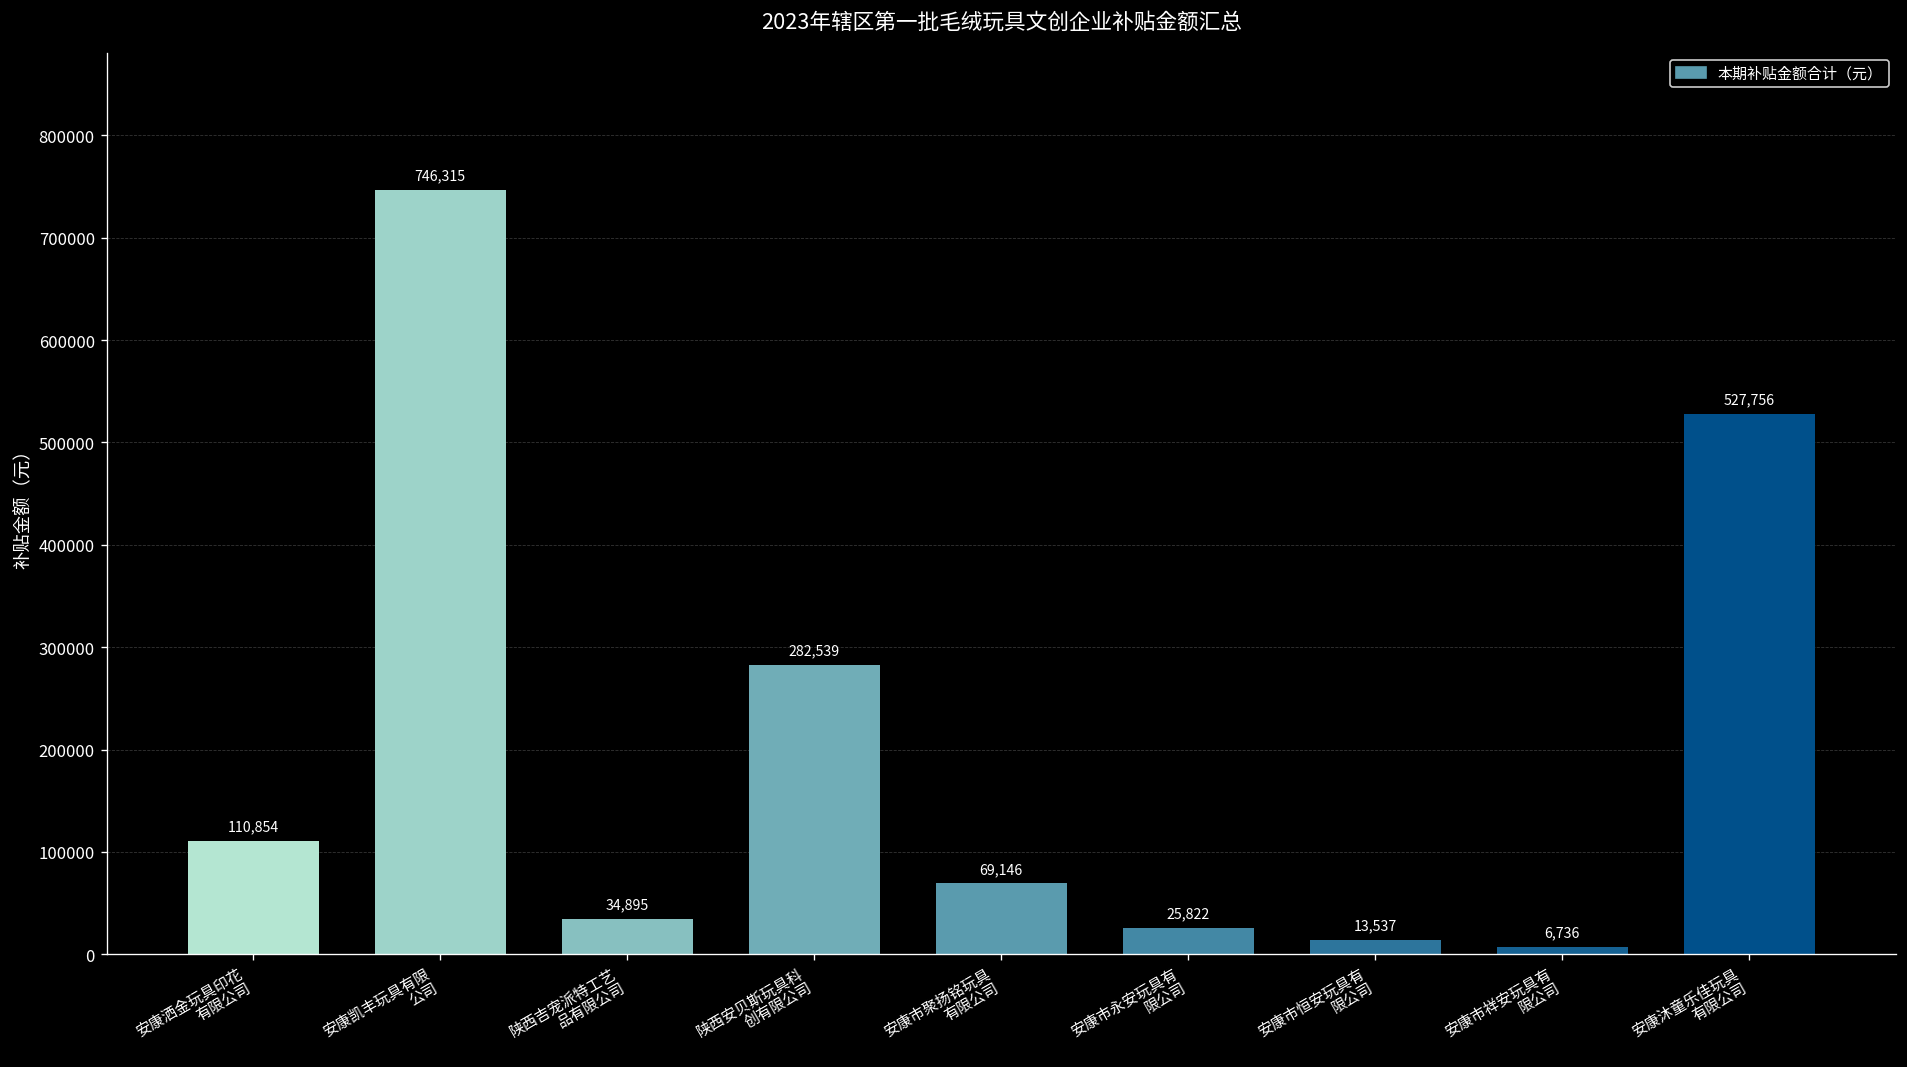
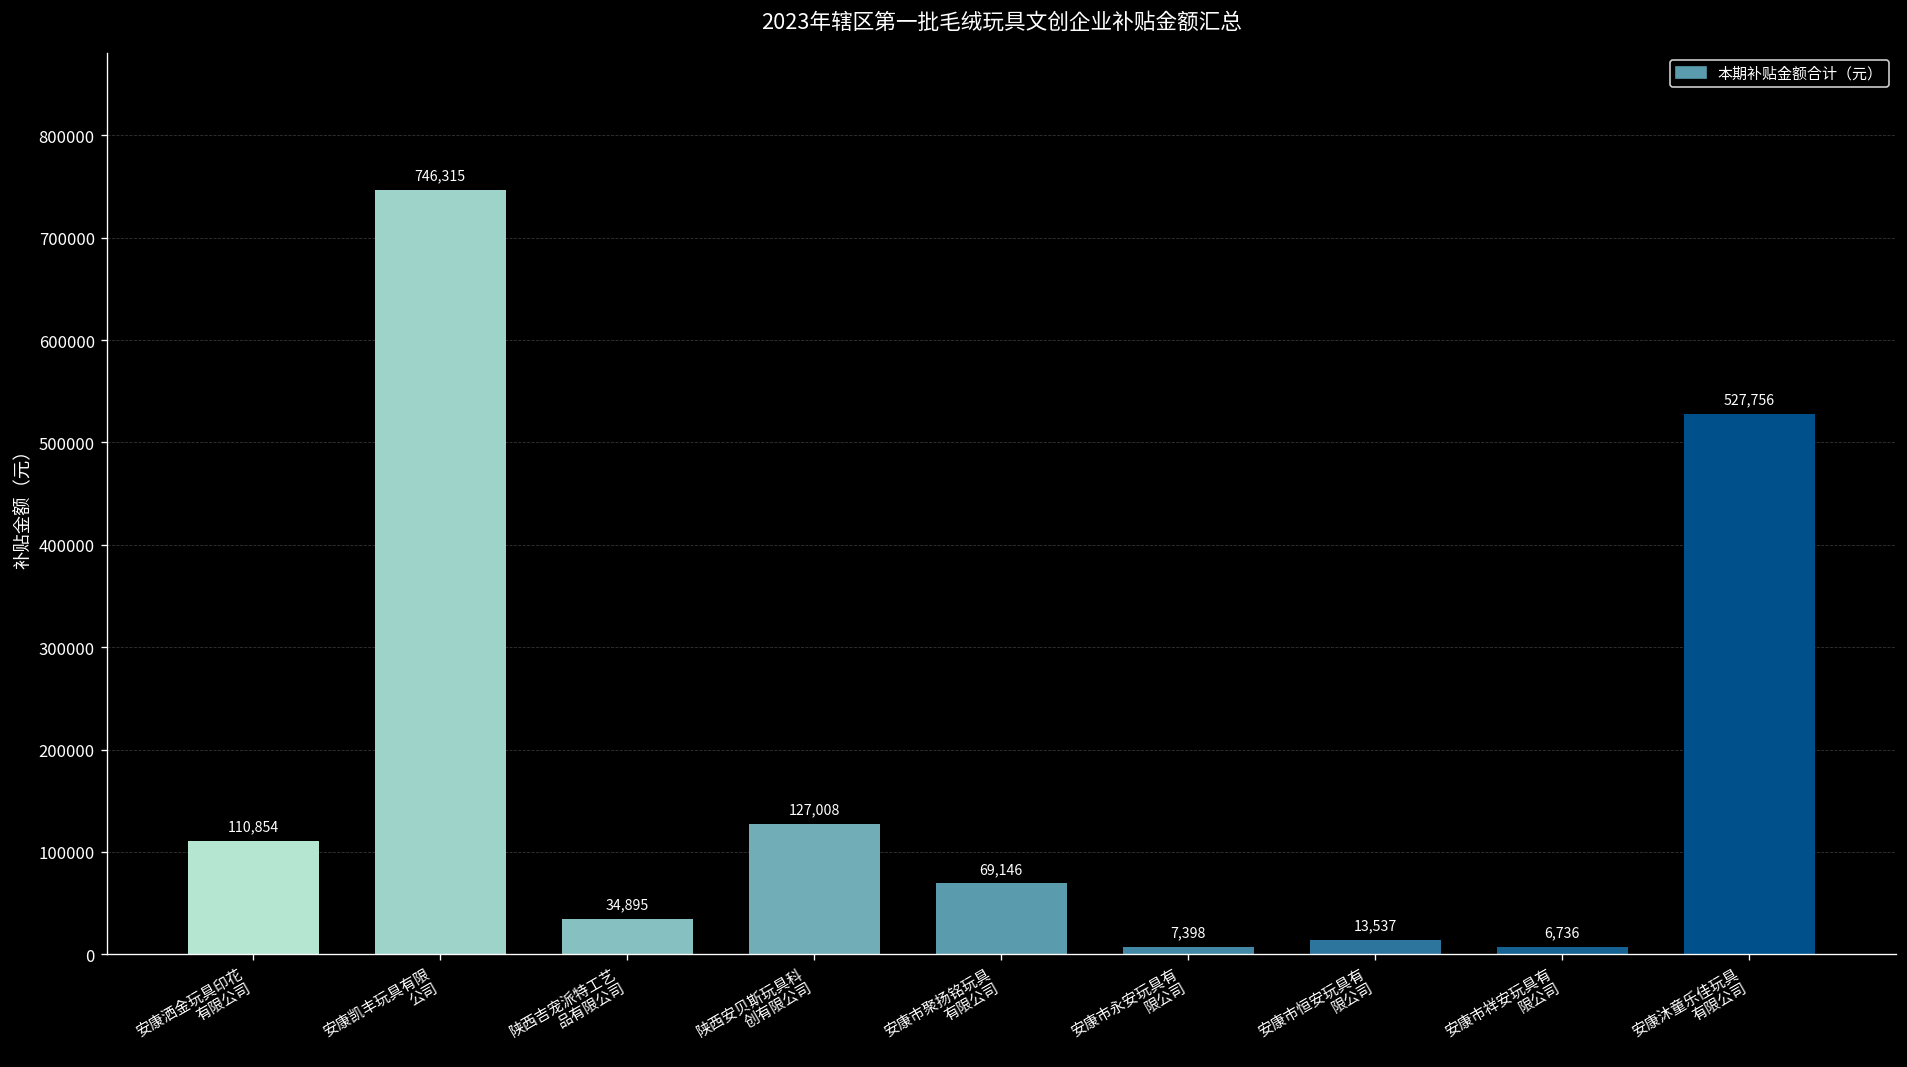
  {
    "安康洒金玩具印花 有限公司": "110,854",
    "安康凯丰玩具有限 公司": "746,315",
    "陕西吉宠派特工艺 品有限公司": "34,895",
-   "陕西安贝斯玩具科 创有限公司": "282,539",
+   "陕西安贝斯玩具科 创有限公司": "127,008",
    "安康市聚扬铭玩具 有限公司": "69,146",
-   "安康市永安玩具有 限公司": "25,822",
+   "安康市永安玩具有 限公司": "7,398",
    "安康市恒安玩具有 限公司": "13,537",
    "安康市祥安玩具有 限公司": "6,736",
    "安康沐童乐佳玩具 有限公司": "527,756"
  }
